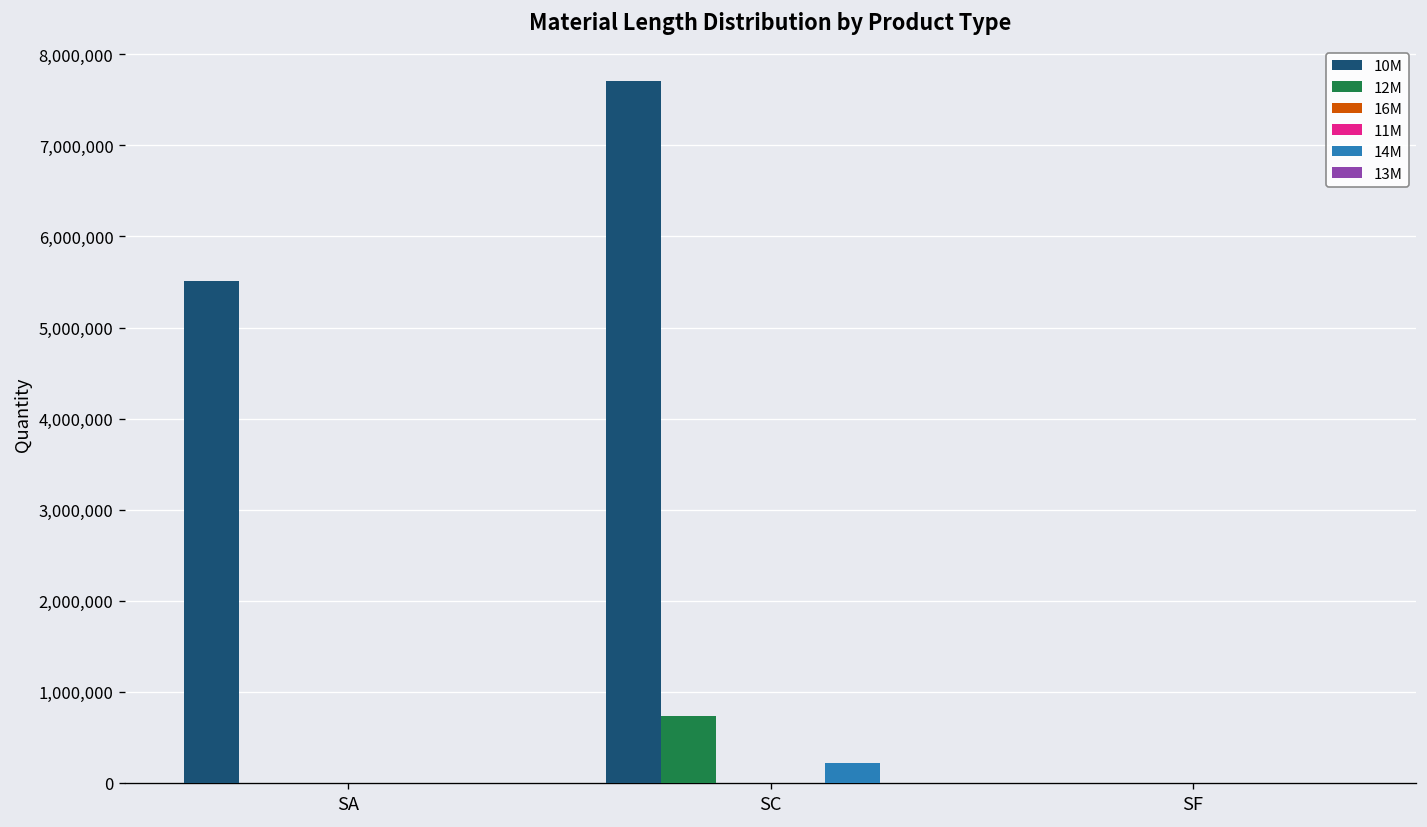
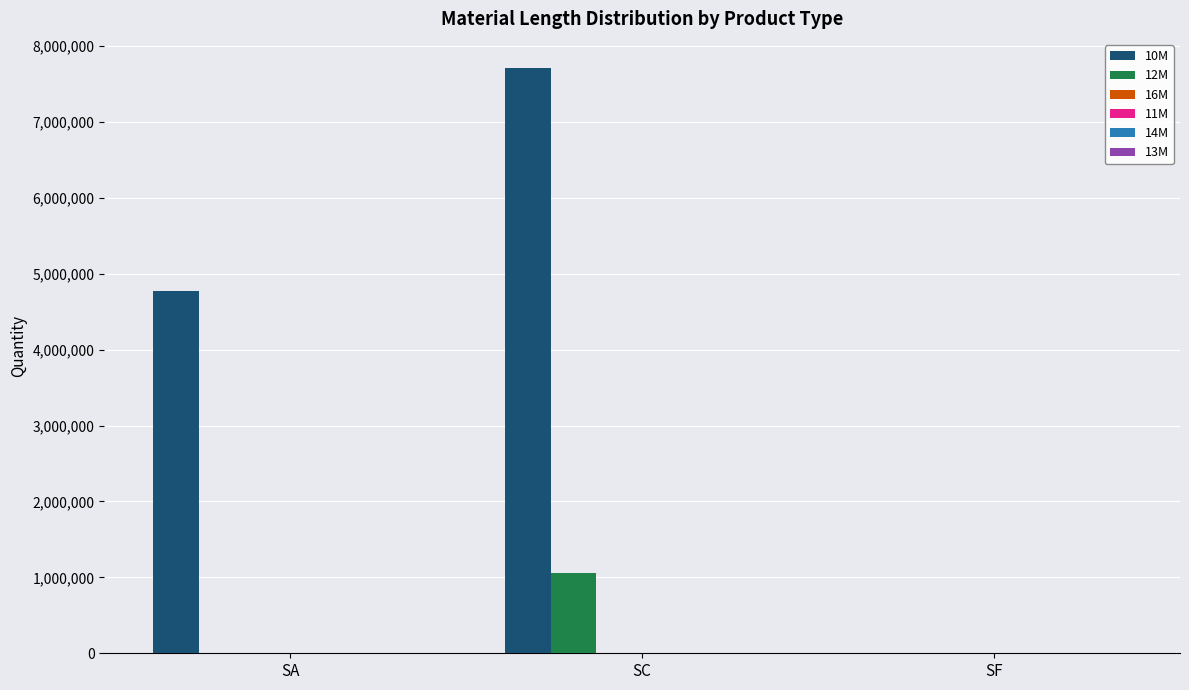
  {
    "10M": {
-     "SA": "5,500,000",
+     "SA": "4,800,000",
      "SC": "7,700,000",
      "SF": "0"
    },
    "12M": {
      "SA": "0",
-     "SC": "700,000",
+     "SC": "1,100,000",
      "SF": "0"
    },
    "16M": {
      "SA": "0",
      "SC": "0",
      "SF": "0"
    },
    "11M": {
      "SA": "0",
      "SC": "0",
      "SF": "0"
    },
    "14M": {
      "SA": "0",
-     "SC": "200,000",
+     "SC": "0",
      "SF": "0"
    },
    "13M": {
      "SA": "0",
      "SC": "0",
      "SF": "0"
    }
  }
